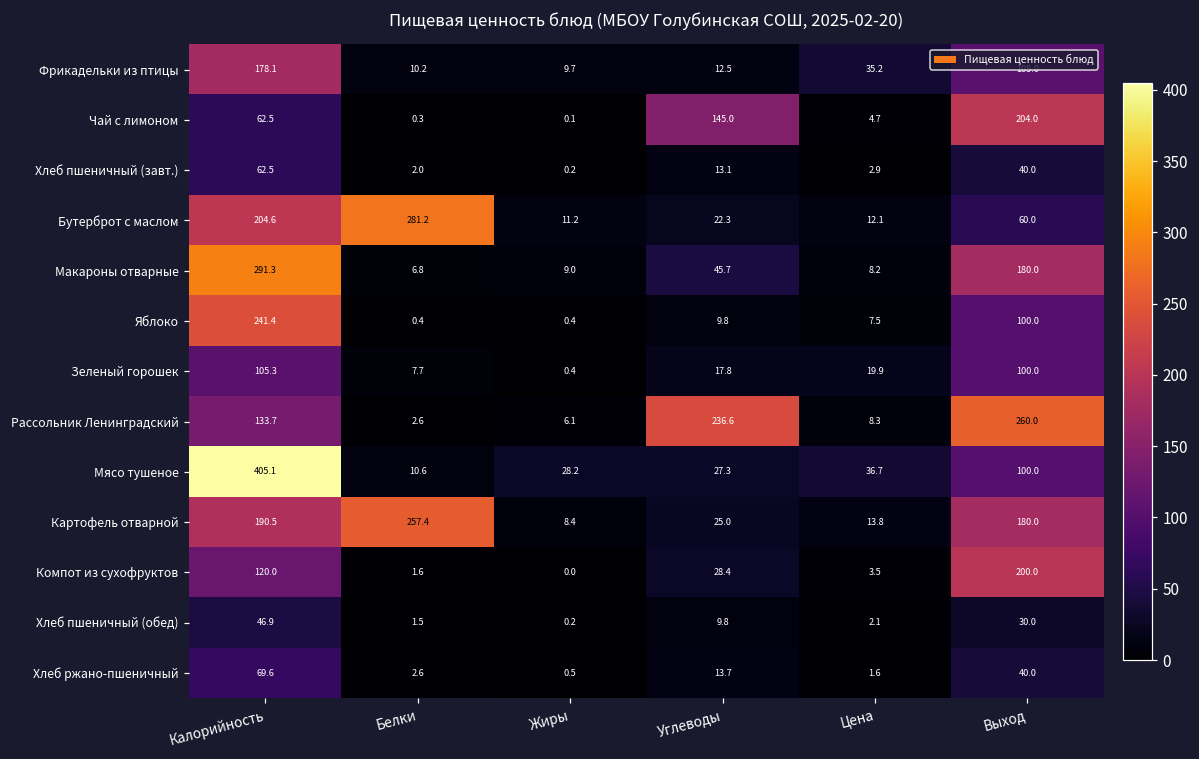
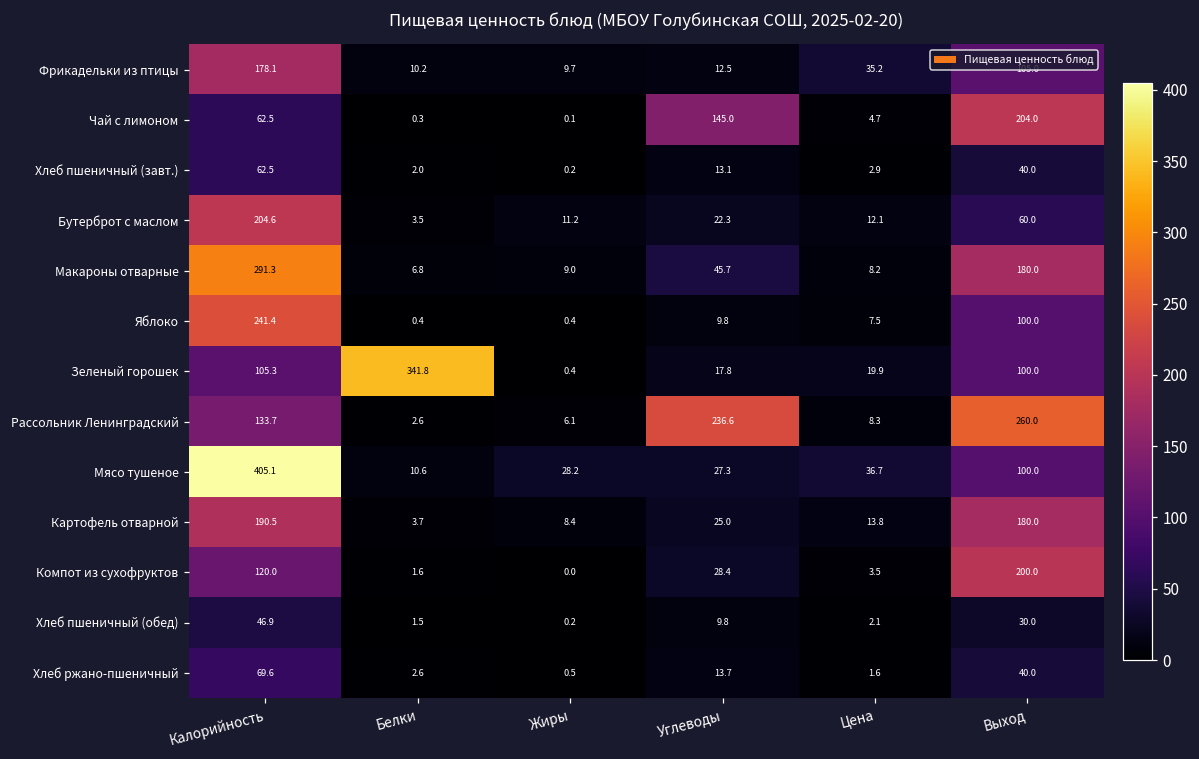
  {
    "Фрикадельки из птицы": {
      "Калорийность": 178.1,
      "Белки": 10.2,
      "Жиры": 9.7,
      "Углеводы": 12.5,
      "Цена": 35.2
    },
    "Чай с лимоном": {
      "Калорийность": 62.5,
      "Белки": 0.3,
      "Жиры": 0.1,
      "Углеводы": 145.0,
      "Цена": 4.7,
      "Выход": 204.0
    },
    "Хлеб пшеничный (завт.)": {
      "Калорийность": 62.5,
      "Белки": 2.0,
      "Жиры": 0.2,
      "Углеводы": 13.1,
      "Цена": 2.9,
      "Выход": 40.0
    },
    "Бутерброт с маслом": {
      "Калорийность": 204.6,
-     "Белки": 281.2,
+     "Белки": 3.5,
      "Жиры": 11.2,
      "Углеводы": 22.3,
      "Цена": 12.1,
      "Выход": 60.0
    },
    "Макароны отварные": {
      "Калорийность": 291.3,
      "Белки": 6.8,
      "Жиры": 9.0,
      "Углеводы": 45.7,
      "Цена": 8.2,
      "Выход": 180.0
    },
    "Яблоко": {
      "Калорийность": 241.4,
      "Белки": 0.4,
      "Жиры": 0.4,
      "Углеводы": 9.8,
      "Цена": 7.5,
      "Выход": 100.0
    },
    "Зеленый горошек": {
      "Калорийность": 105.3,
-     "Белки": 7.7,
+     "Белки": 341.8,
      "Жиры": 0.4,
      "Углеводы": 17.8,
      "Цена": 19.9,
      "Выход": 100.0
    },
    "Рассольник Ленинградский": {
      "Калорийность": 133.7,
      "Белки": 2.6,
      "Жиры": 6.1,
      "Углеводы": 236.6,
      "Цена": 8.3,
      "Выход": 260.0
    },
    "Мясо тушеное": {
      "Калорийность": 405.1,
      "Белки": 10.6,
      "Жиры": 28.2,
      "Углеводы": 27.3,
      "Цена": 36.7,
      "Выход": 100.0
    },
    "Картофель отварной": {
      "Калорийность": 190.5,
-     "Белки": 257.4,
+     "Белки": 3.7,
      "Жиры": 8.4,
      "Углеводы": 25.0,
      "Цена": 13.8,
      "Выход": 180.0
    },
    "Компот из сухофруктов": {
      "Калорийность": 120.0,
      "Белки": 1.6,
      "Жиры": 0.0,
      "Углеводы": 28.4,
      "Цена": 3.5,
      "Выход": 200.0
    },
    "Хлеб пшеничный (обед)": {
      "Калорийность": 46.9,
      "Белки": 1.5,
      "Жиры": 0.2,
      "Углеводы": 9.8,
      "Цена": 2.1,
      "Выход": 30.0
    },
    "Хлеб ржано-пшеничный": {
      "Калорийность": 69.6,
      "Белки": 2.6,
      "Жиры": 0.5,
      "Углеводы": 13.7,
      "Цена": 1.6,
      "Выход": 40.0
    }
  }
